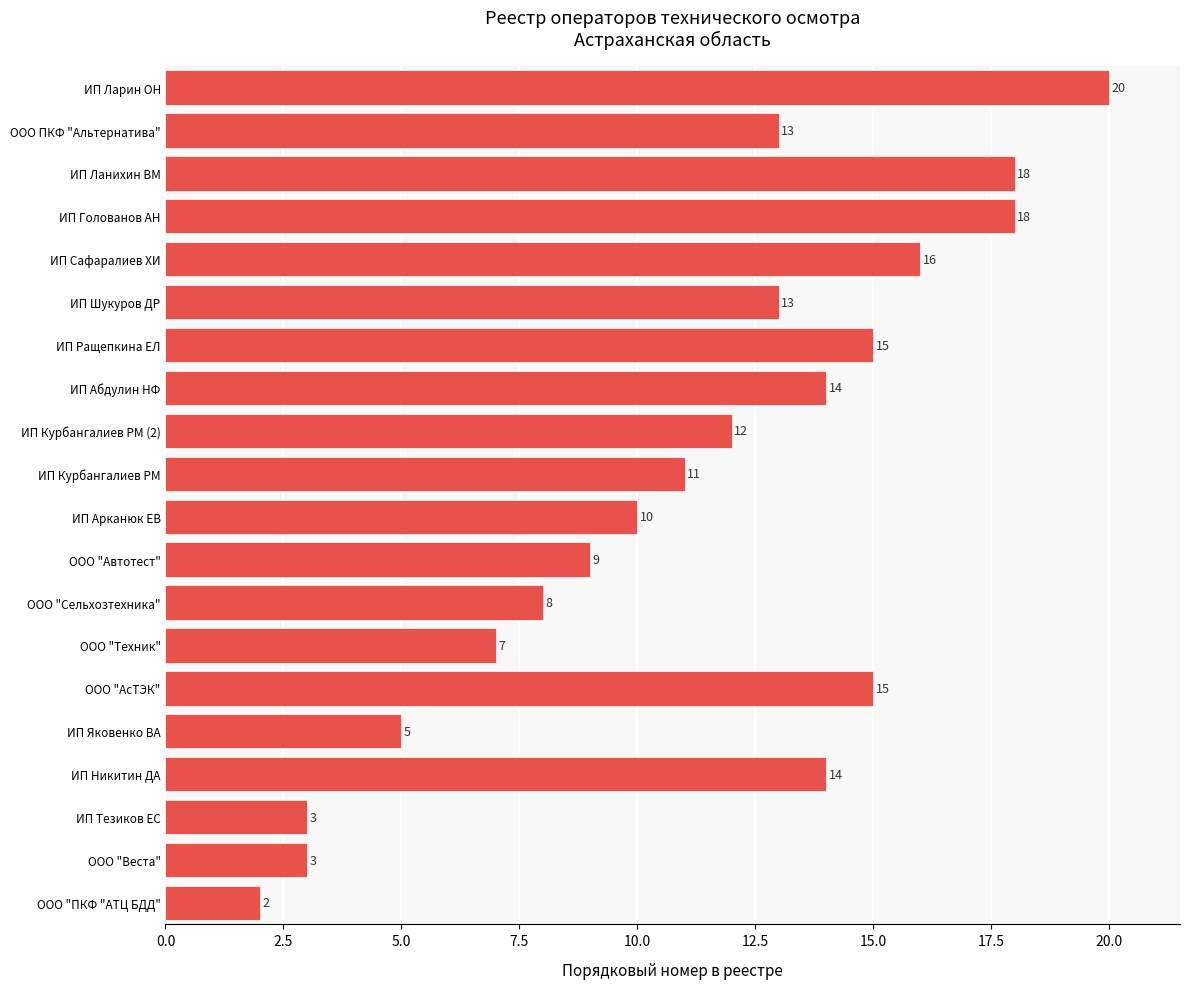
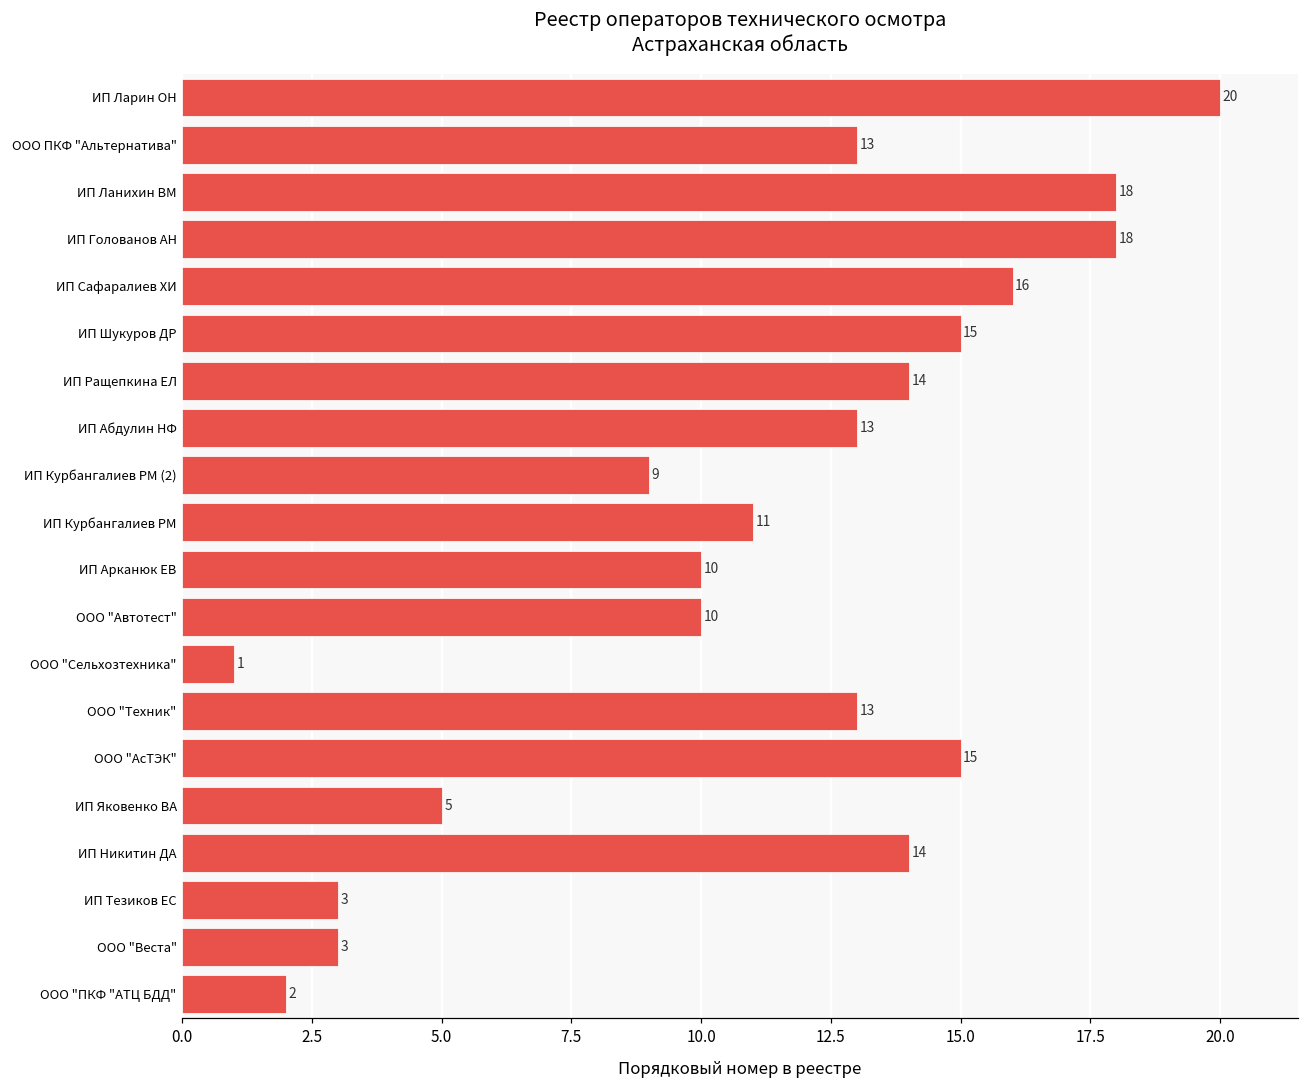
  {
    "ИП Ларин ОН": 20,
    "ООО ПКФ \"Альтернатива\"": 13,
    "ИП Ланихин ВМ": 18,
    "ИП Голованов АН": 18,
    "ИП Сафаралиев ХИ": 16,
-   "ИП Шукуров ДР": 13,
-   "ИП Ращепкина ЕЛ": 15,
-   "ИП Абдулин НФ": 14,
-   "ИП Курбангалиев РМ (2)": 12,
+   "ИП Шукуров ДР": 15,
+   "ИП Ращепкина ЕЛ": 14,
+   "ИП Абдулин НФ": 13,
+   "ИП Курбангалиев РМ (2)": 9,
    "ИП Курбангалиев РМ": 11,
    "ИП Арканюк ЕВ": 10,
-   "ООО \"Автотест\"": 9,
-   "ООО \"Сельхозтехника\"": 8,
-   "ООО \"Техник\"": 7,
+   "ООО \"Автотест\"": 10,
+   "ООО \"Сельхозтехника\"": 1,
+   "ООО \"Техник\"": 13,
    "ООО \"АсТЭК\"": 15,
    "ИП Яковенко ВА": 5,
    "ИП Никитин ДА": 14,
    "ИП Тезиков ЕС": 3,
    "ООО \"Веста\"": 3,
    "ООО \"ПКФ \"АТЦ БДД\"": 2
  }
